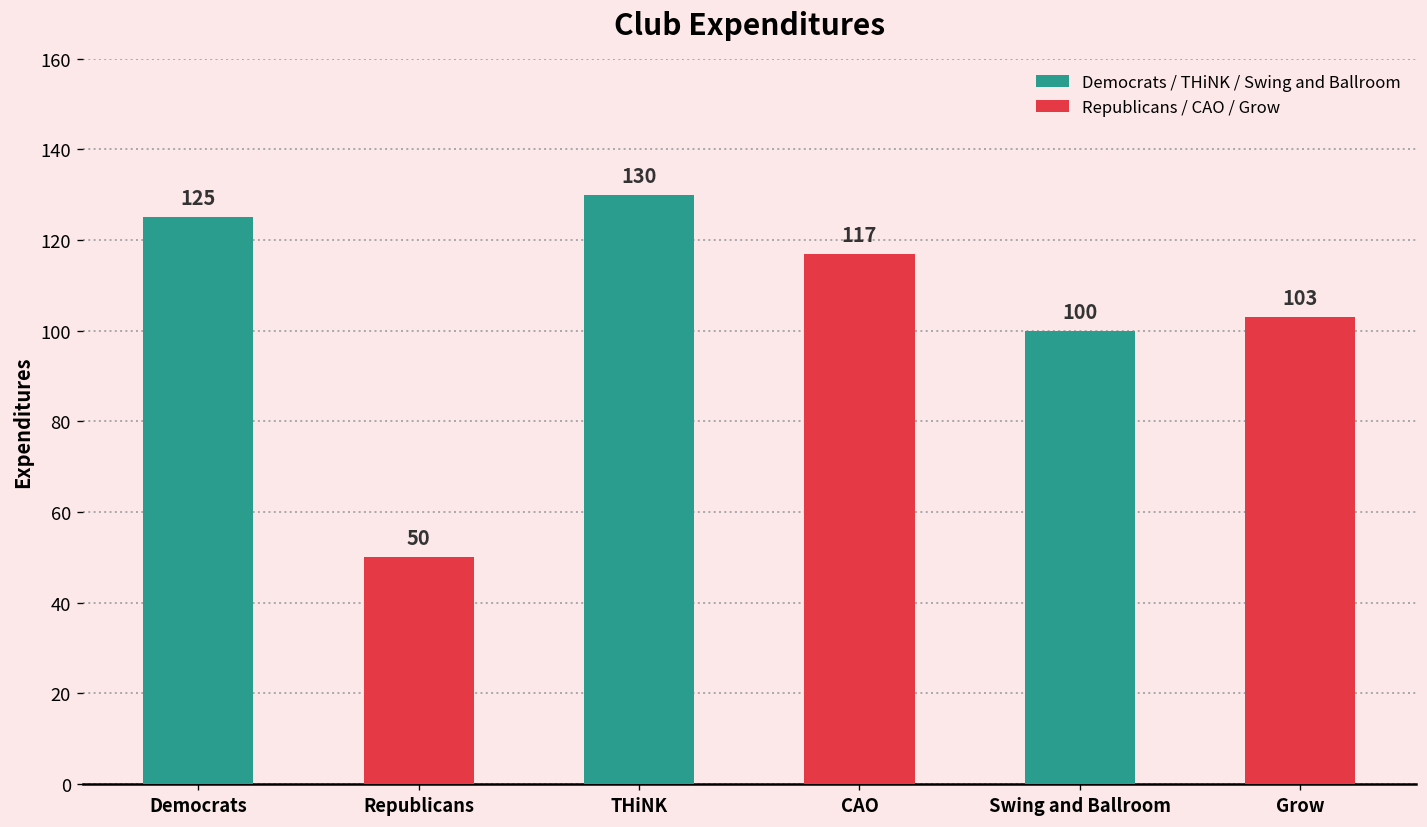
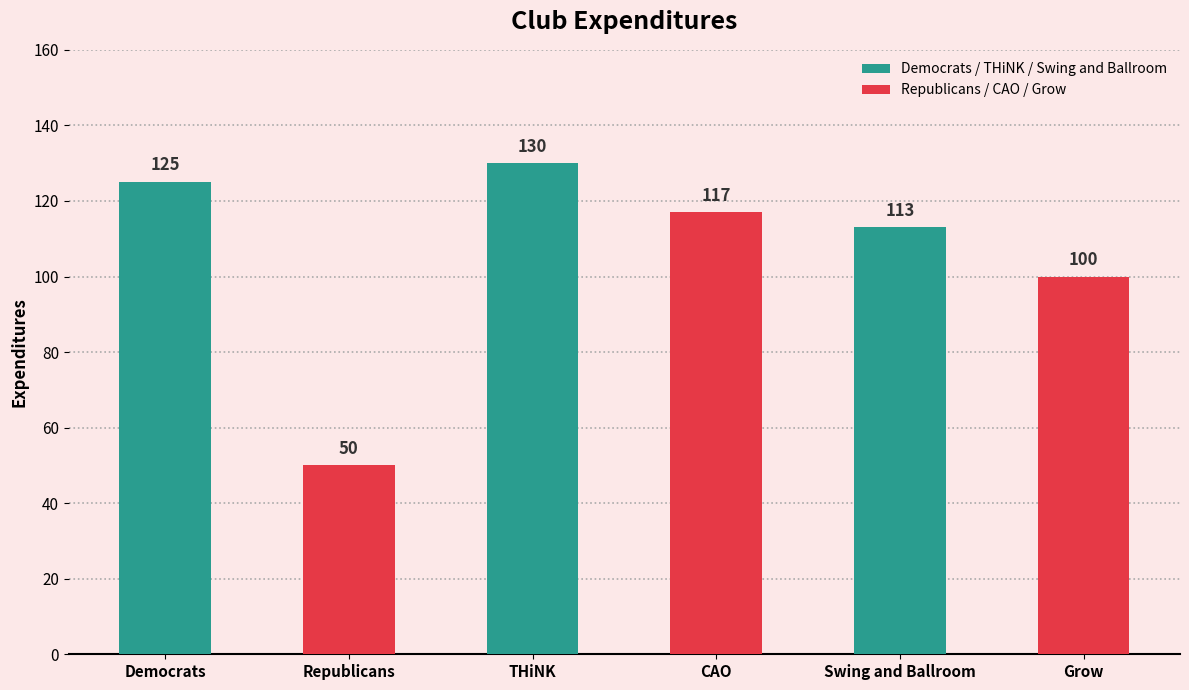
  {
    "Democrats": 125,
    "Republicans": 50,
    "THiNK": 130,
    "CAO": 117,
-   "Swing and Ballroom": 100,
-   "Grow": 103
+   "Swing and Ballroom": 113,
+   "Grow": 100
  }
